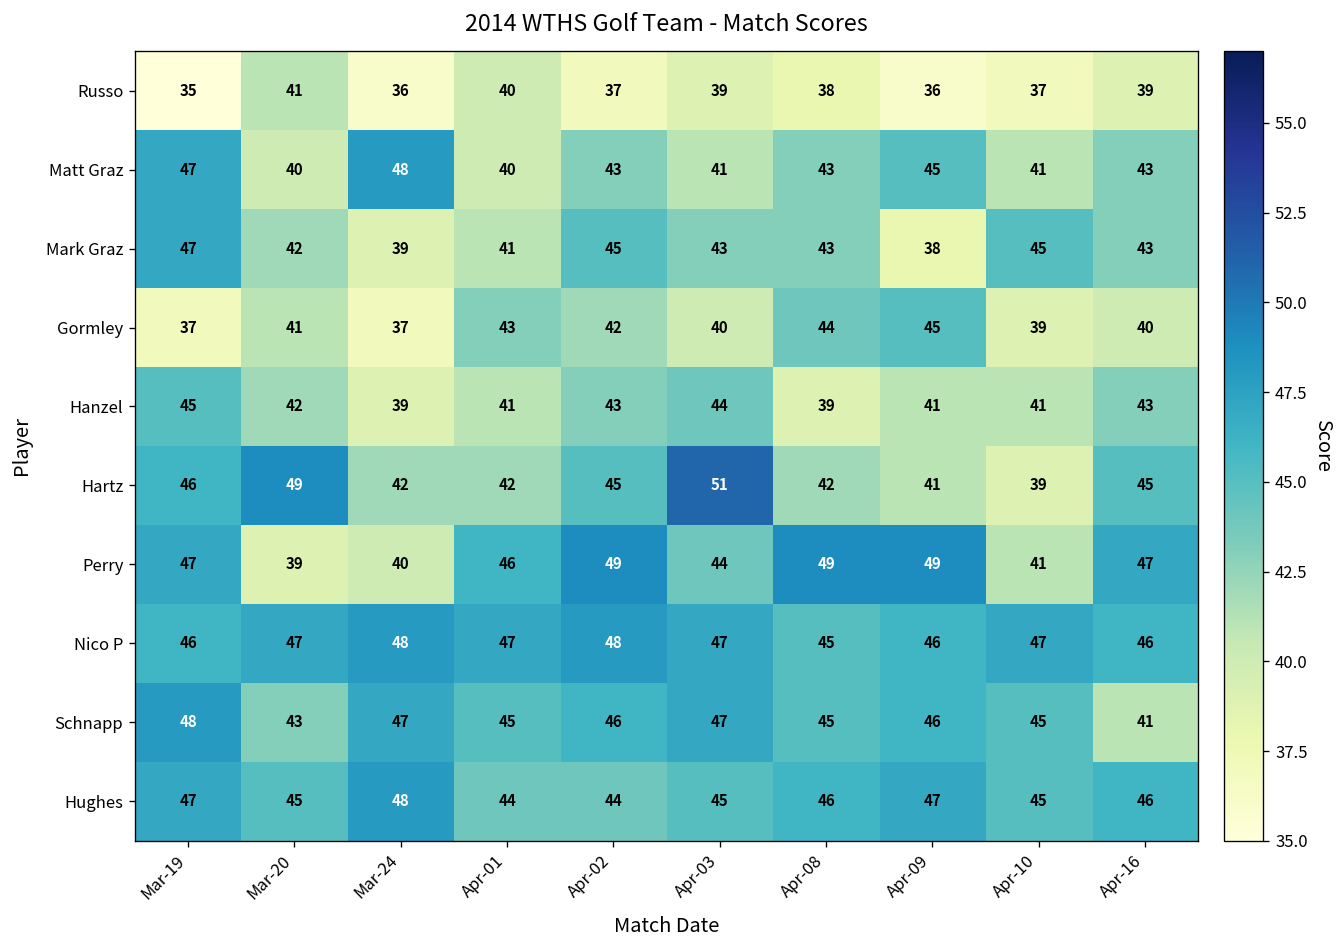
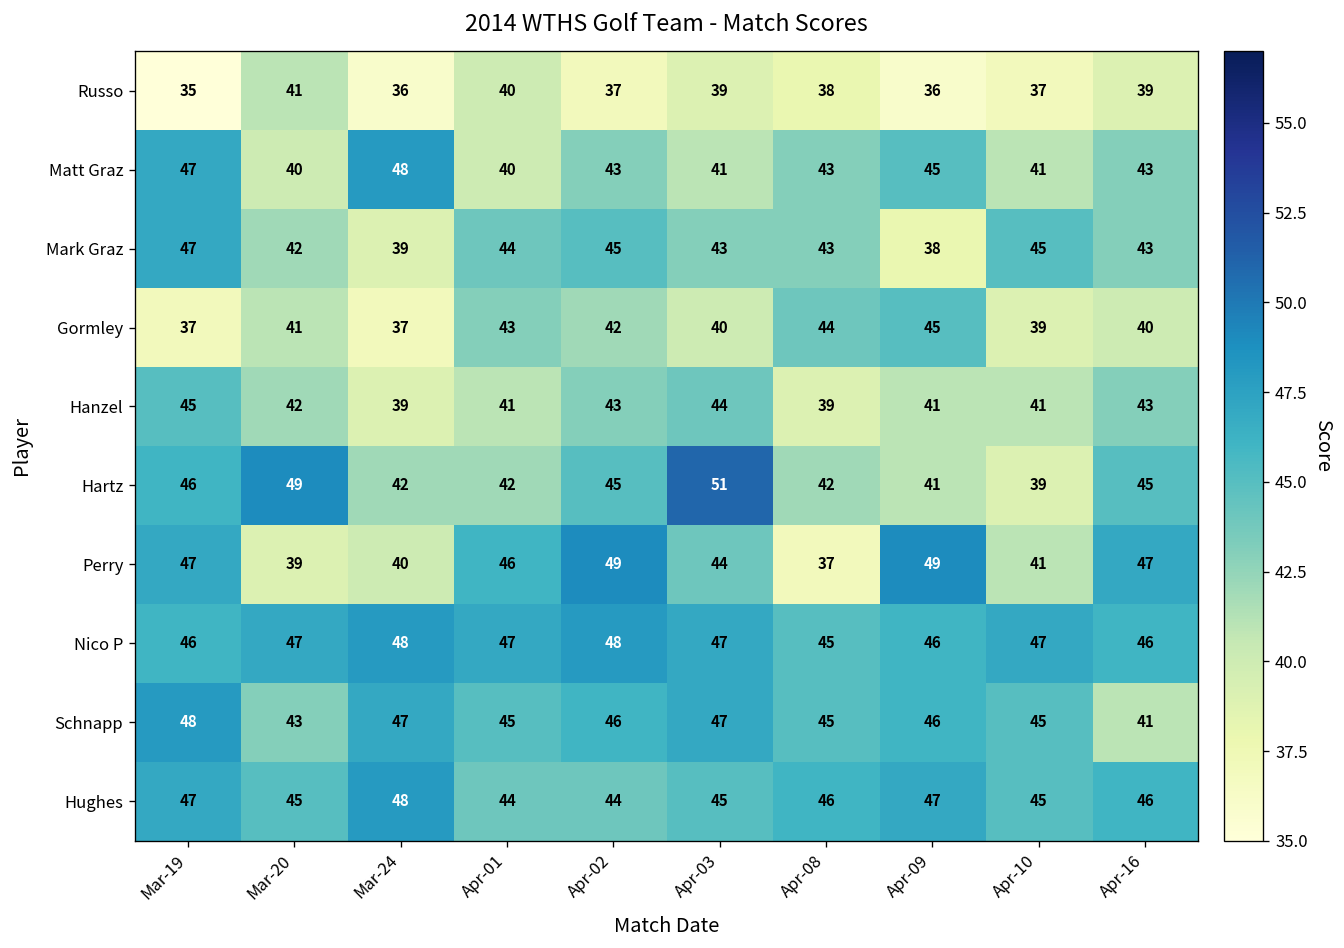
  {
    "Russo": {
      "Mar-19": 35,
      "Mar-20": 41,
      "Mar-24": 36,
      "Apr-01": 40,
      "Apr-02": 37,
      "Apr-03": 39,
      "Apr-08": 38,
      "Apr-09": 36,
      "Apr-10": 37,
      "Apr-16": 39
    },
    "Matt Graz": {
      "Mar-19": 47,
      "Mar-20": 40,
      "Mar-24": 48,
      "Apr-01": 40,
      "Apr-02": 43,
      "Apr-03": 41,
      "Apr-08": 43,
      "Apr-09": 45,
      "Apr-10": 41,
      "Apr-16": 43
    },
    "Mark Graz": {
      "Mar-19": 47,
      "Mar-20": 42,
      "Mar-24": 39,
-     "Apr-01": 41,
+     "Apr-01": 44,
      "Apr-02": 45,
      "Apr-03": 43,
      "Apr-08": 43,
      "Apr-09": 38,
      "Apr-10": 45,
      "Apr-16": 43
    },
    "Gormley": {
      "Mar-19": 37,
      "Mar-20": 41,
      "Mar-24": 37,
      "Apr-01": 43,
      "Apr-02": 42,
      "Apr-03": 40,
      "Apr-08": 44,
      "Apr-09": 45,
      "Apr-10": 39,
      "Apr-16": 40
    },
    "Hanzel": {
      "Mar-19": 45,
      "Mar-20": 42,
      "Mar-24": 39,
      "Apr-01": 41,
      "Apr-02": 43,
      "Apr-03": 44,
      "Apr-08": 39,
      "Apr-09": 41,
      "Apr-10": 41,
      "Apr-16": 43
    },
    "Hartz": {
      "Mar-19": 46,
      "Mar-20": 49,
      "Mar-24": 42,
      "Apr-01": 42,
      "Apr-02": 45,
      "Apr-03": 51,
      "Apr-08": 42,
      "Apr-09": 41,
      "Apr-10": 39,
      "Apr-16": 45
    },
    "Perry": {
      "Mar-19": 47,
      "Mar-20": 39,
      "Mar-24": 40,
      "Apr-01": 46,
      "Apr-02": 49,
      "Apr-03": 44,
-     "Apr-08": 49,
+     "Apr-08": 37,
      "Apr-09": 49,
      "Apr-10": 41,
      "Apr-16": 47
    },
    "Nico P": {
      "Mar-19": 46,
      "Mar-20": 47,
      "Mar-24": 48,
      "Apr-01": 47,
      "Apr-02": 48,
      "Apr-03": 47,
      "Apr-08": 45,
      "Apr-09": 46,
      "Apr-10": 47,
      "Apr-16": 46
    },
    "Schnapp": {
      "Mar-19": 48,
      "Mar-20": 43,
      "Mar-24": 47,
      "Apr-01": 45,
      "Apr-02": 46,
      "Apr-03": 47,
      "Apr-08": 45,
      "Apr-09": 46,
      "Apr-10": 45,
      "Apr-16": 41
    },
    "Hughes": {
      "Mar-19": 47,
      "Mar-20": 45,
      "Mar-24": 48,
      "Apr-01": 44,
      "Apr-02": 44,
      "Apr-03": 45,
      "Apr-08": 46,
      "Apr-09": 47,
      "Apr-10": 45,
      "Apr-16": 46
    }
  }
